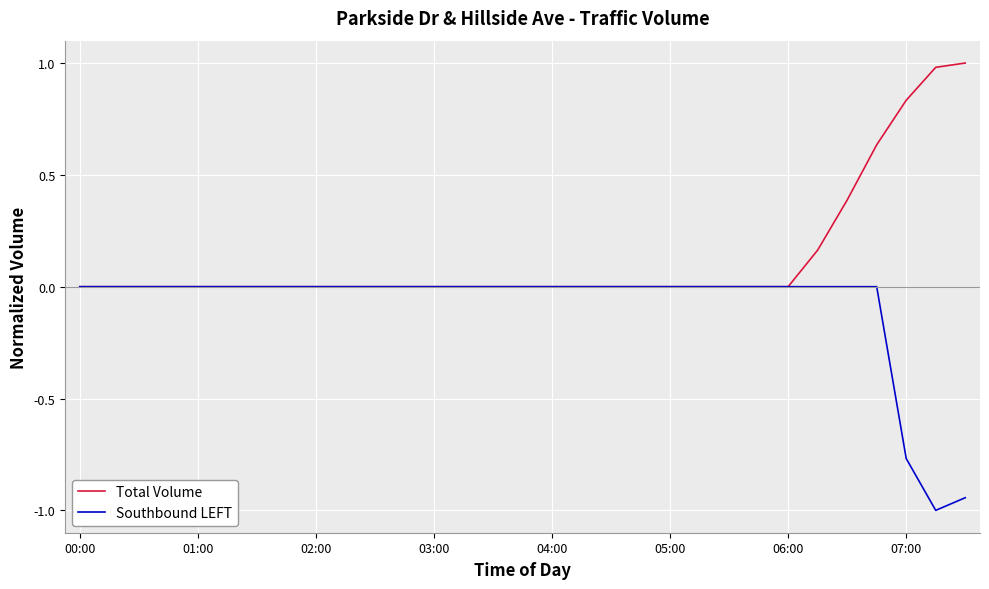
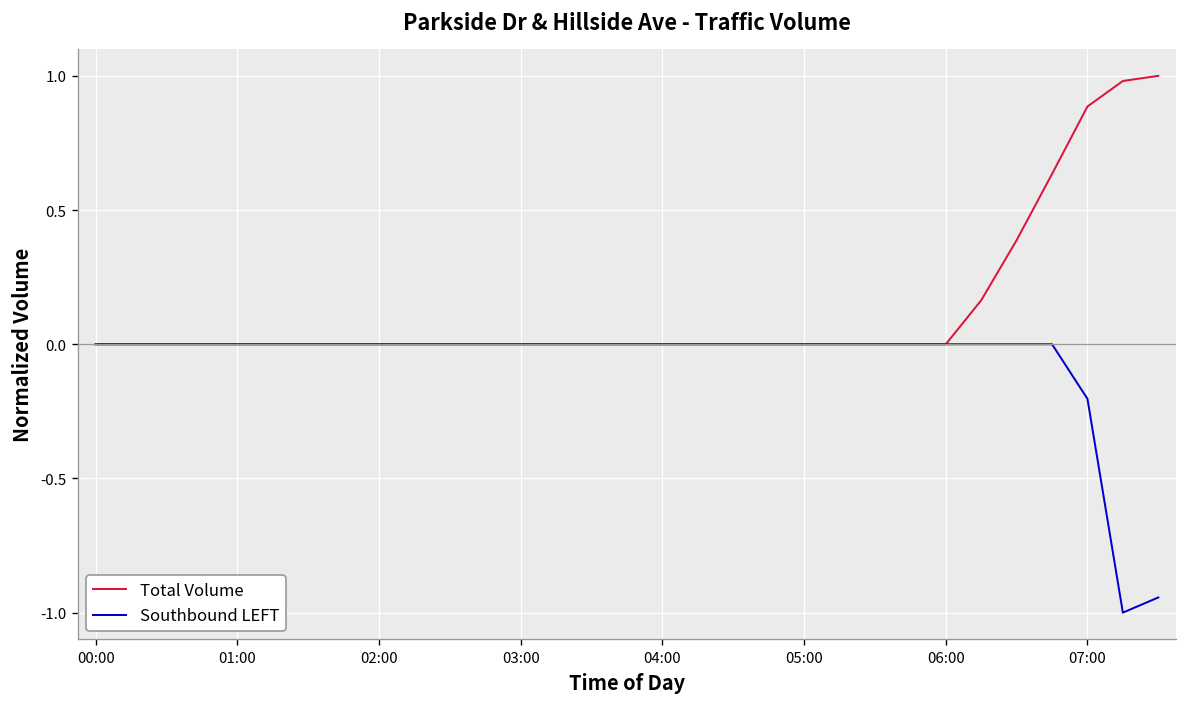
  {
    "Total Volume": {
-     "07:00": 0.83
+     "07:00": 0.89
    },
    "Southbound LEFT": {
-     "07:00": -0.77
+     "07:00": -0.20
    }
  }
